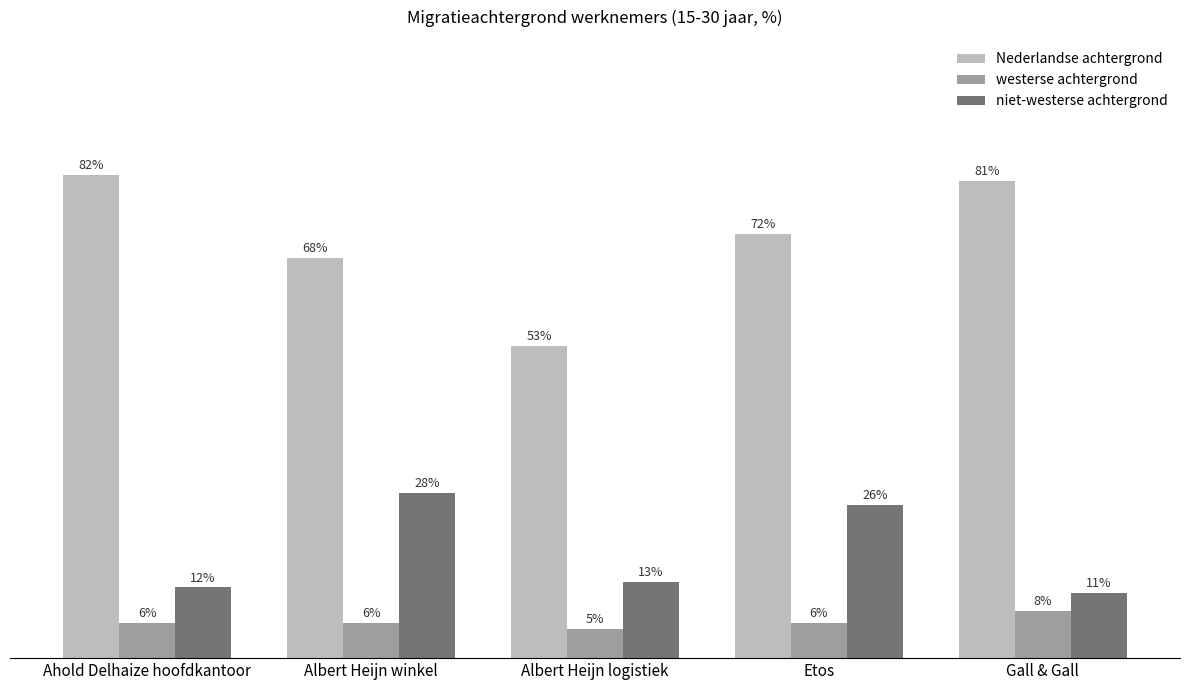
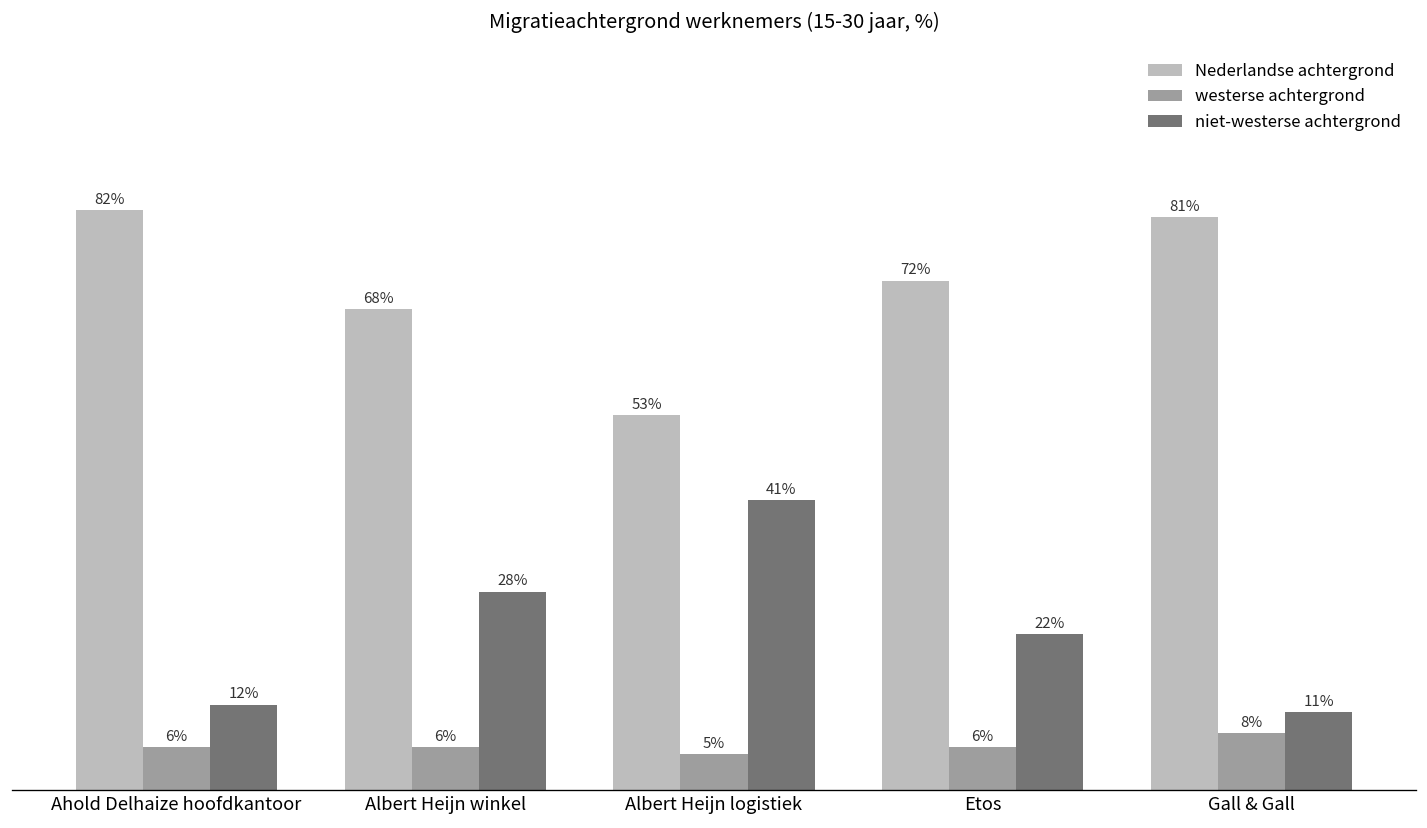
  {
    "niet-westerse achtergrond": {
      "Ahold Delhaize hoofdkantoor": "12%",
      "Albert Heijn winkel": "28%",
-     "Albert Heijn logistiek": "13%",
-     "Etos": "26%",
+     "Albert Heijn logistiek": "41%",
+     "Etos": "22%",
      "Gall & Gall": "11%"
    }
  }
